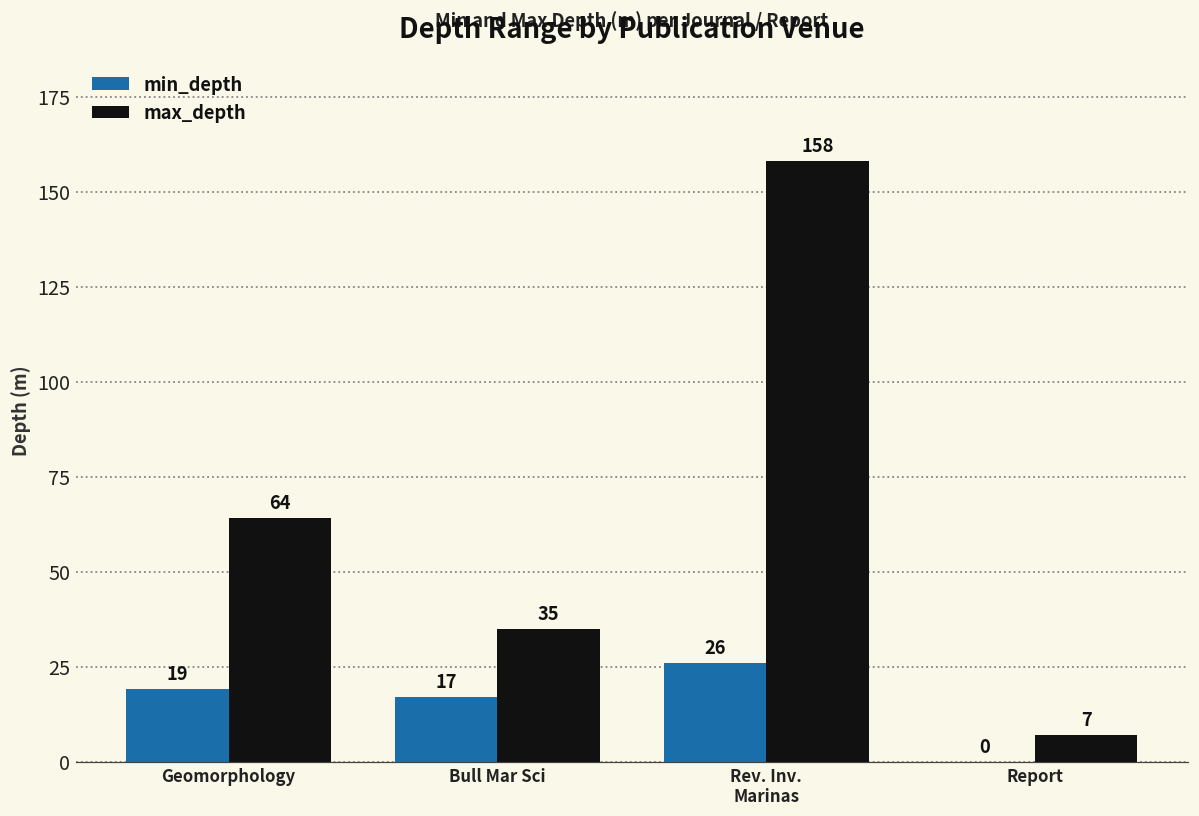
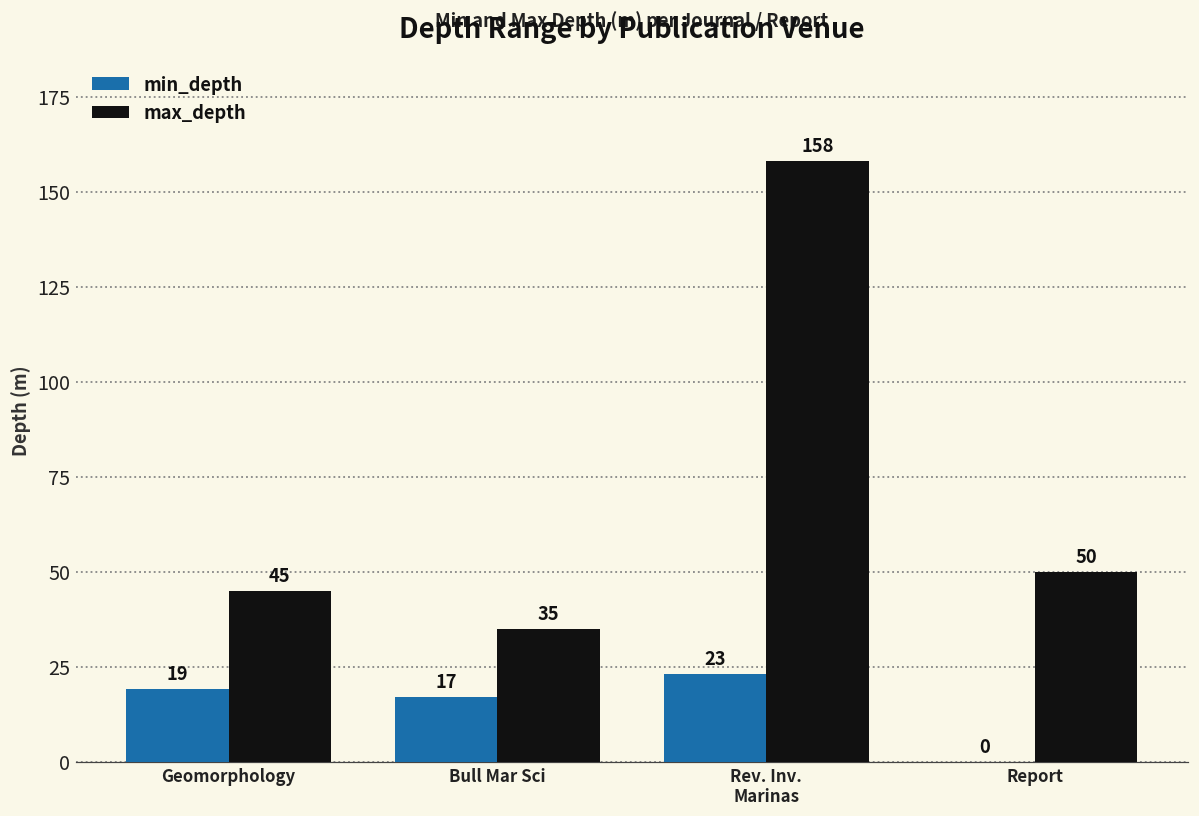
  {
    "min_depth": {
      "Geomorphology": 19,
      "Bull Mar Sci": 17,
-     "Rev. Inv. Marinas": 26,
+     "Rev. Inv. Marinas": 23,
      "Report": 0
    },
    "max_depth": {
-     "Geomorphology": 64,
+     "Geomorphology": 45,
      "Bull Mar Sci": 35,
      "Rev. Inv. Marinas": 158,
-     "Report": 7
+     "Report": 50
    }
  }
